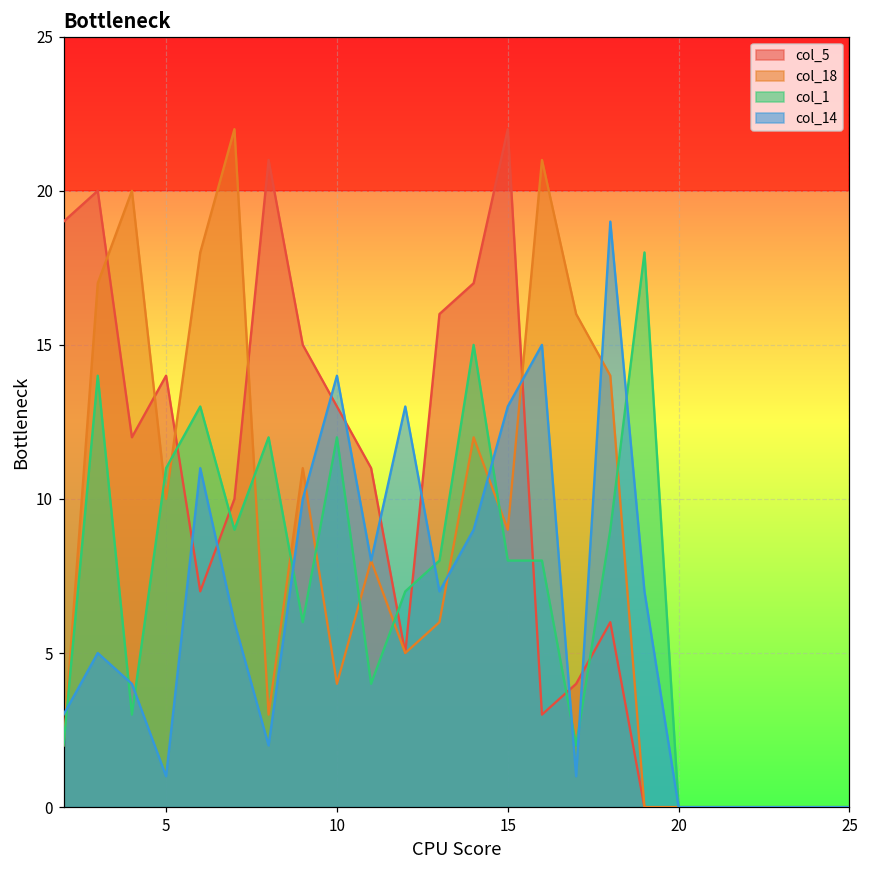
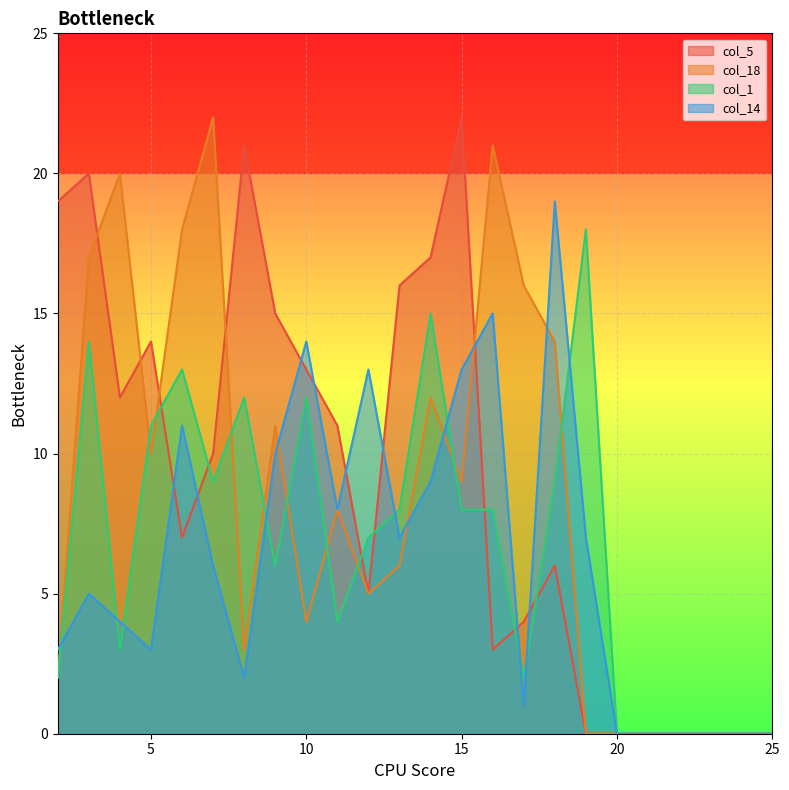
  {
    "col_1": {
      "5": 11,
      "10": 12,
      "15": 8
    },
    "col_14": {
-     "5": 1,
+     "5": 3,
      "10": 14,
      "15": 13
    }
  }
